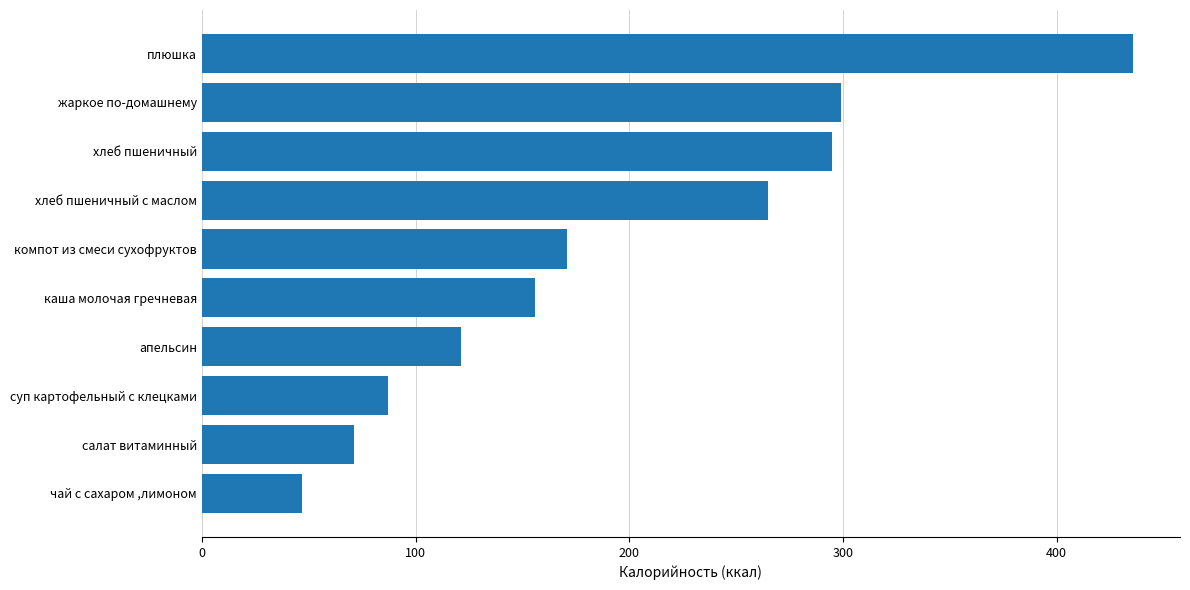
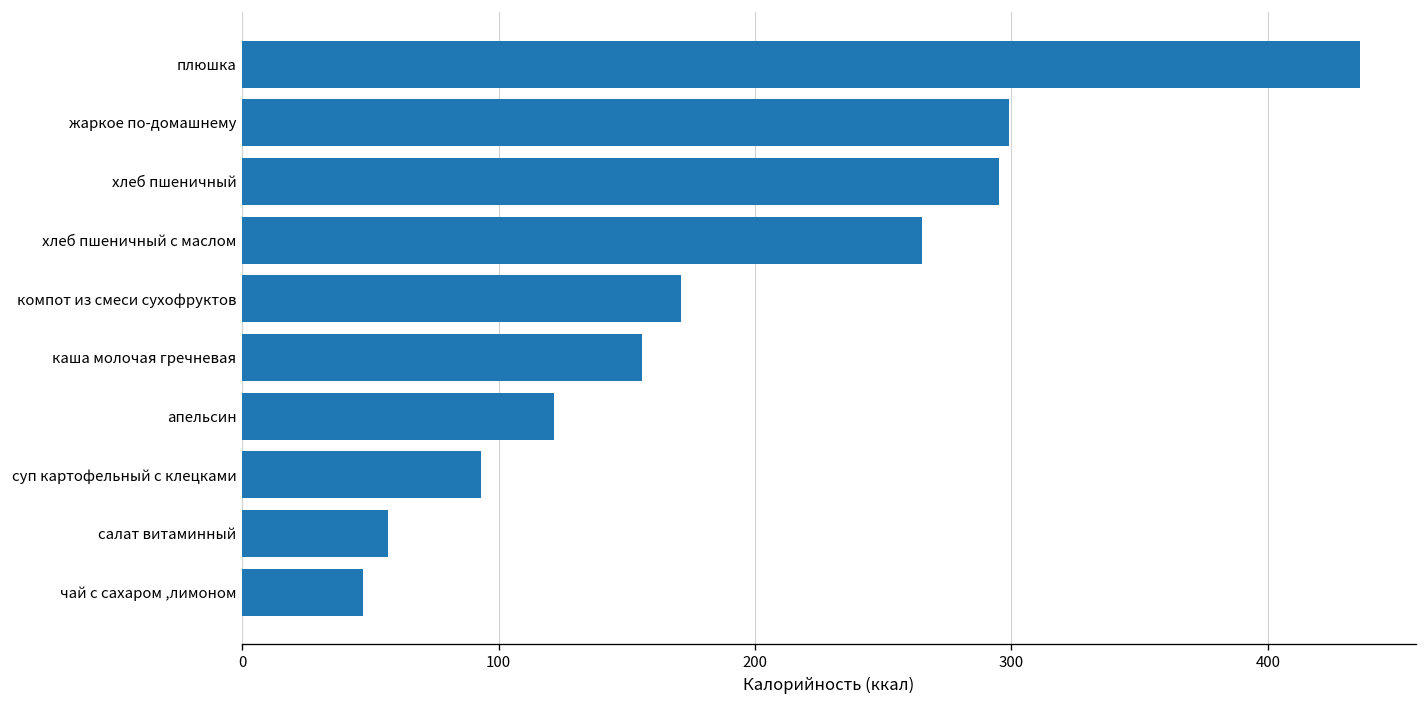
  {
    "плюшка": 436,
    "жаркое по-домашнему": 299,
    "хлеб пшеничный": 295,
    "хлеб пшеничный с маслом": 265,
    "компот из смеси сухофруктов": 171,
    "каша молочая гречневая": 156,
    "апельсин": 122,
-   "суп картофельный с клецками": 87,
-   "салат витаминный": 71,
+   "суп картофельный с клецками": 93,
+   "салат витаминный": 57,
    "чай с сахаром ,лимоном": 47
  }
